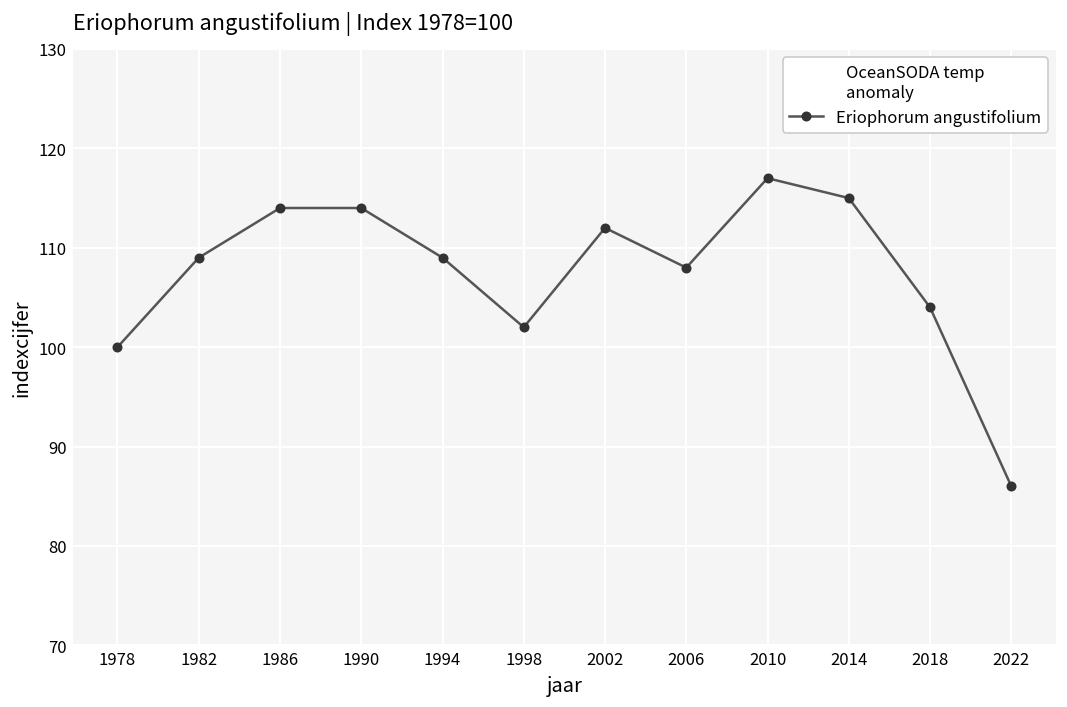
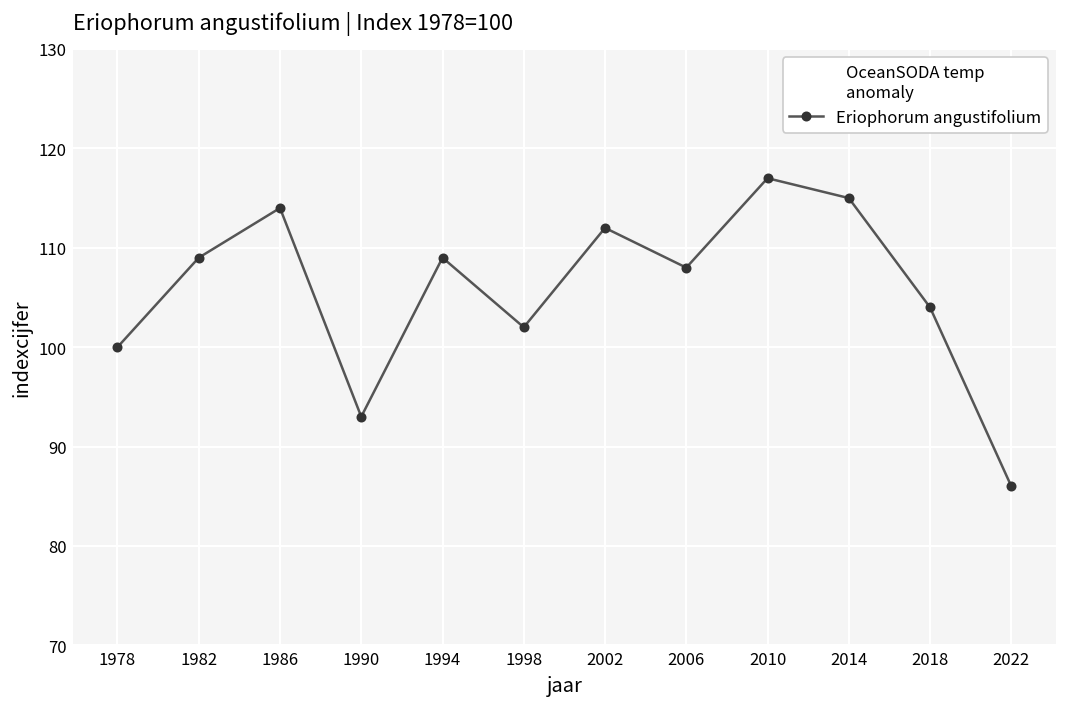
  {
    "1978": 100,
    "1982": 109,
    "1986": 114,
-   "1990": 114,
+   "1990": 93,
    "1994": 109,
    "1998": 102,
    "2002": 112,
    "2006": 108,
    "2010": 117,
    "2014": 115,
    "2018": 104,
    "2022": 86
  }
